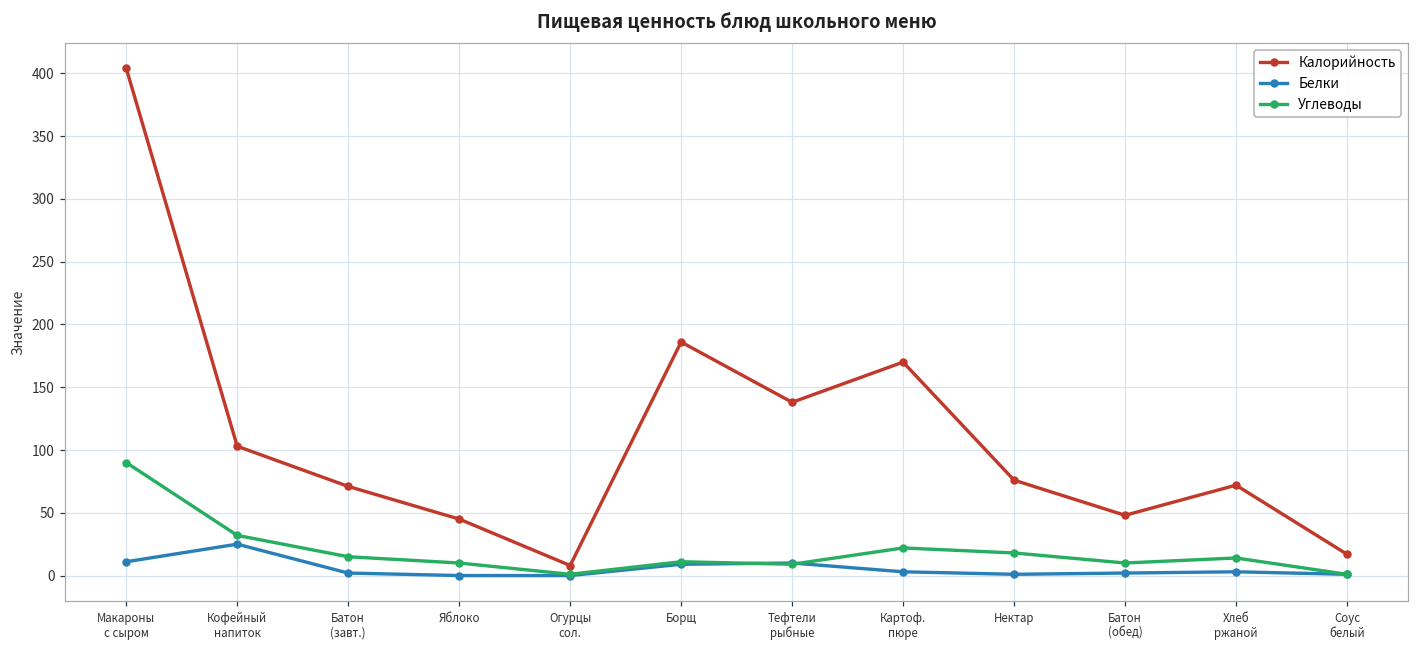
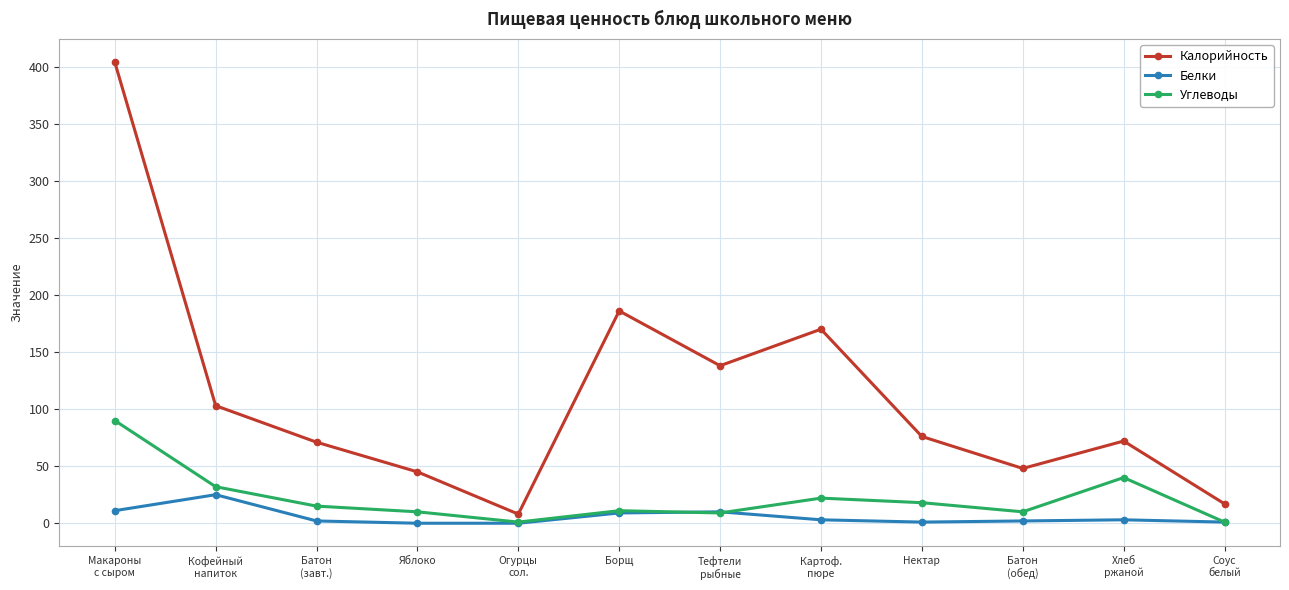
  {
    "Калорийность": {
      "Макароны с сыром": 404,
      "Кофейный напиток": 103,
      "Батон (завт.)": 71,
      "Яблоко": 45,
      "Огурцы сол.": 8,
      "Борщ": 186,
      "Тефтели рыбные": 138,
      "Картоф. пюре": 170,
      "Нектар": 76,
      "Батон (обед)": 48,
      "Хлеб ржаной": 72,
      "Соус белый": 17
    },
    "Белки": {
      "Макароны с сыром": 11,
      "Кофейный напиток": 25,
      "Батон (завт.)": 2,
      "Яблоко": 0,
      "Картоф. пюре": 3,
      "Нектар": 1,
      "Батон (обед)": 2,
      "Хлеб ржаной": 3
    },
    "Углеводы": {
      "Макароны с сыром": 90,
      "Кофейный напиток": 32,
      "Батон (завт.)": 15,
      "Яблоко": 10,
      "Картоф. пюре": 22,
      "Нектар": 18,
      "Батон (обед)": 10,
-     "Хлеб ржаной": 14
+     "Хлеб ржаной": 40
    }
  }
